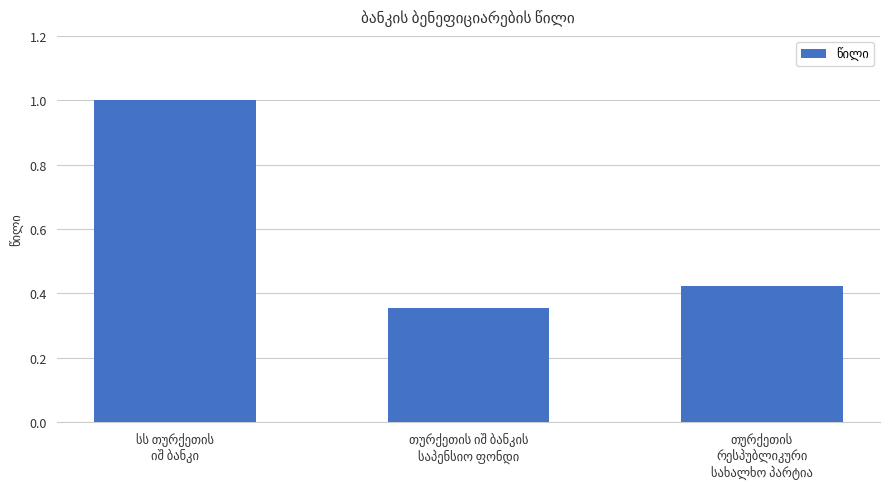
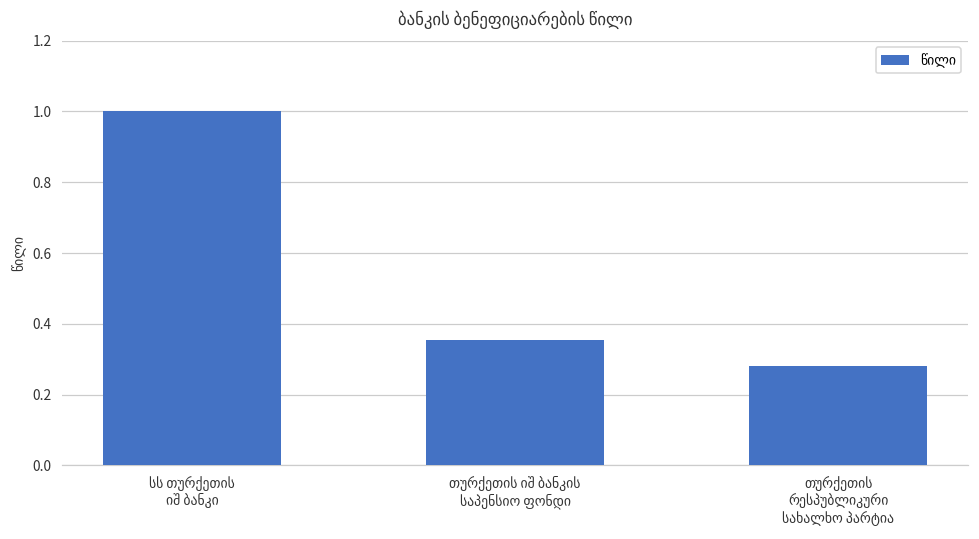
  {
    "სს თურქეთის იშ ბანკი": 1.00,
    "თურქეთის იშ ბანკის საპენსიო ფონდი": 0.35,
-   "თურქეთის რესპუბლიკური სახალხო პარტია": 0.42
+   "თურქეთის რესპუბლიკური სახალხო პარტია": 0.28
  }
